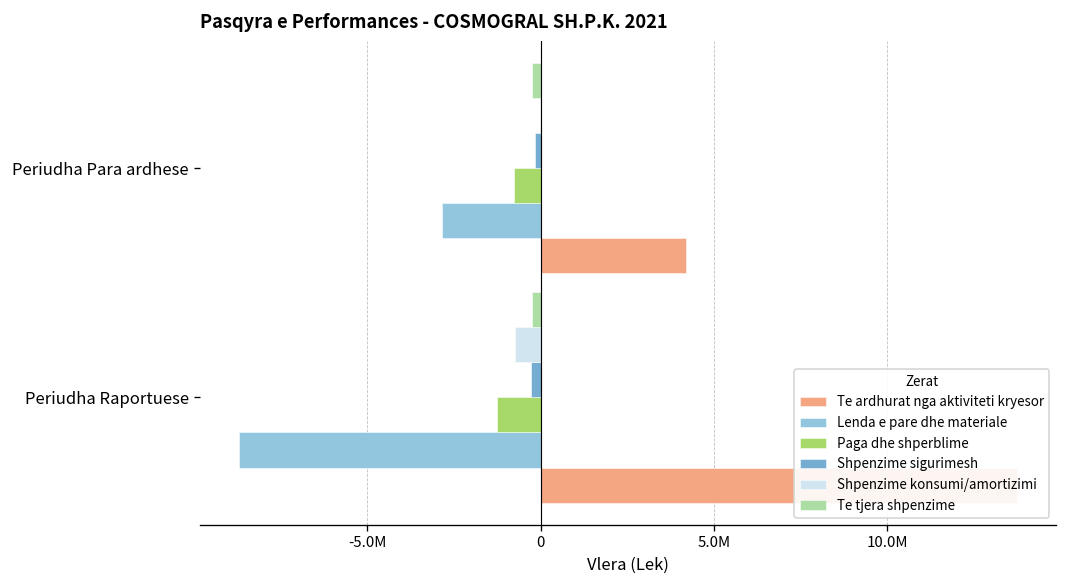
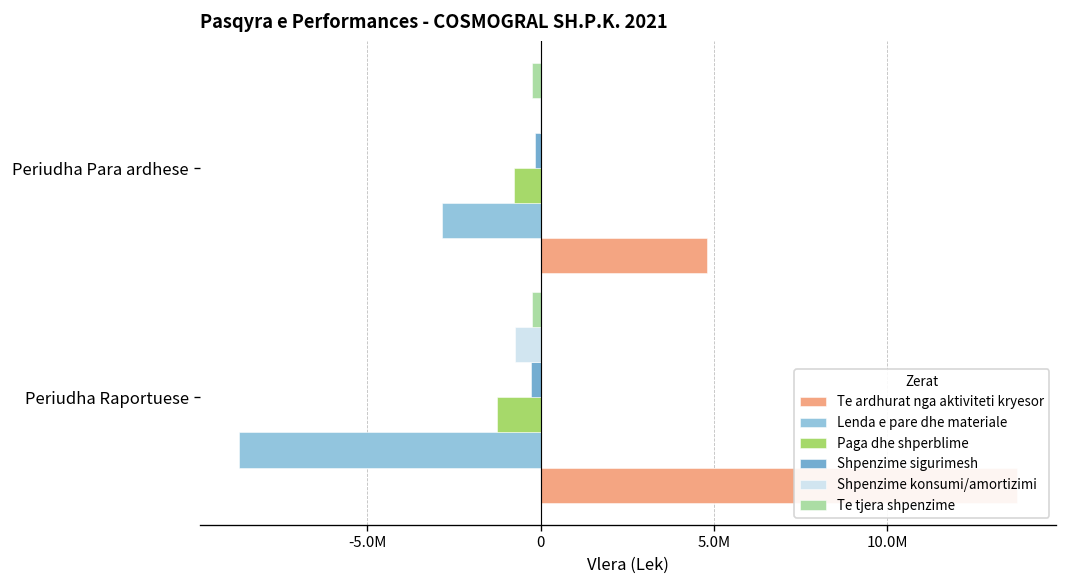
  {
    "Te ardhurat nga aktiviteti kryesor": {
-     "Periudha Para ardhese": 4200000
+     "Periudha Para ardhese": 4800000
    },
    "Shpenzime konsumi/amortizimi": {
      "Periudha Raportuese": -700000
    }
  }
